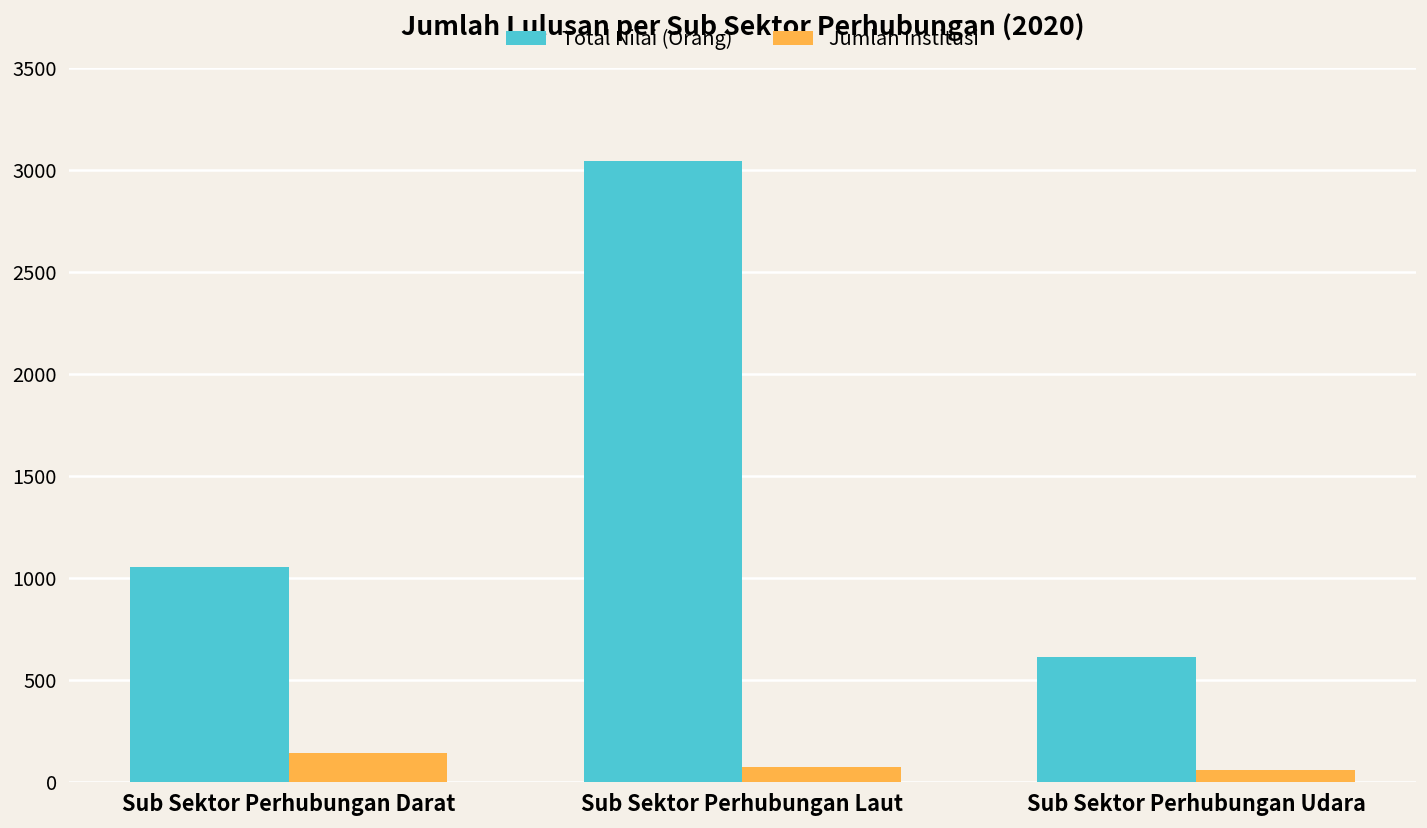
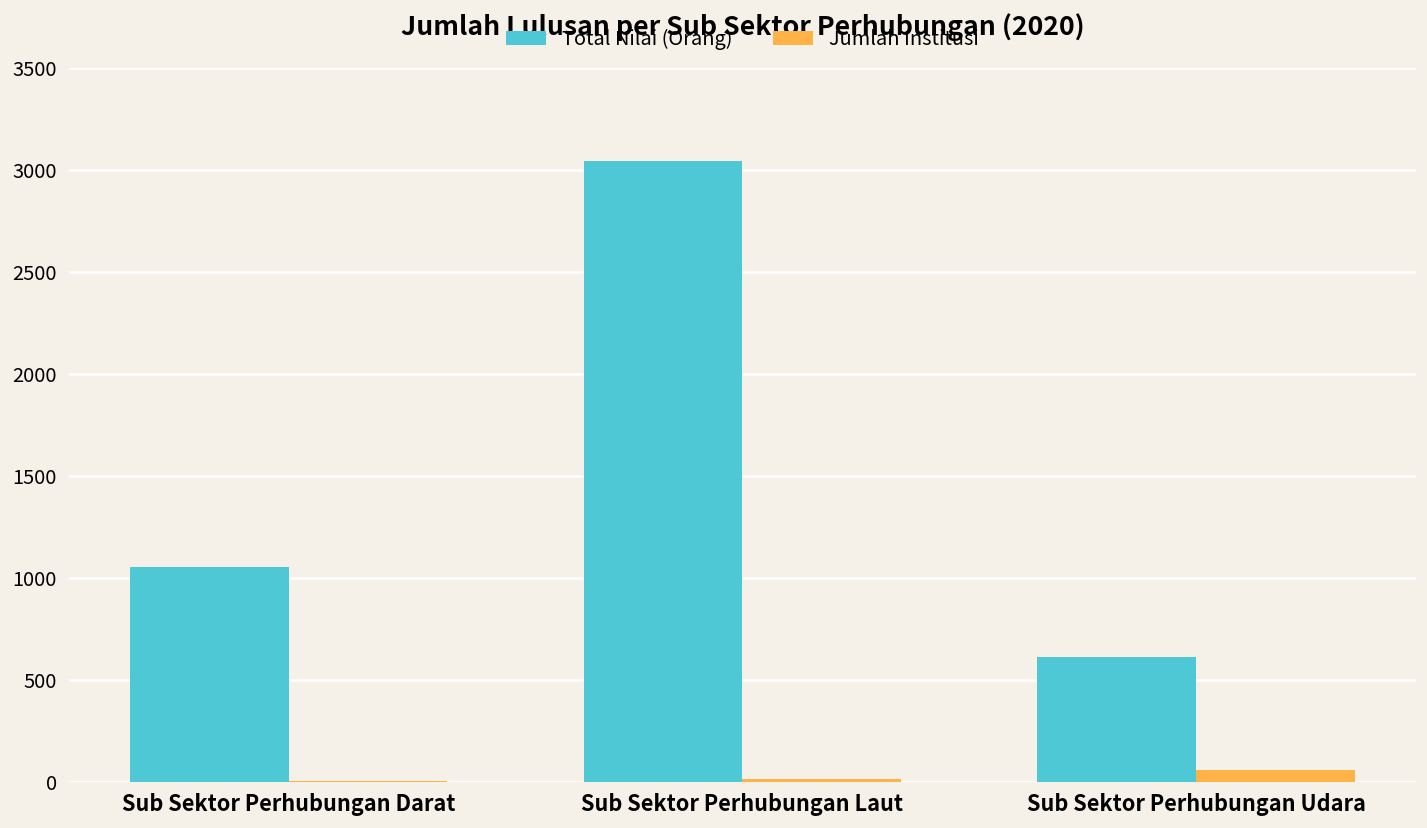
  {
    "Total Nilai (Orang)": {
      "Sub Sektor Perhubungan Darat": 1050,
      "Sub Sektor Perhubungan Laut": 3040,
      "Sub Sektor Perhubungan Udara": 610
    },
    "Jumlah Institusi": {
-     "Sub Sektor Perhubungan Darat": 140,
-     "Sub Sektor Perhubungan Laut": 70,
+     "Sub Sektor Perhubungan Darat": 10,
+     "Sub Sektor Perhubungan Laut": 10,
      "Sub Sektor Perhubungan Udara": 60
    }
  }
